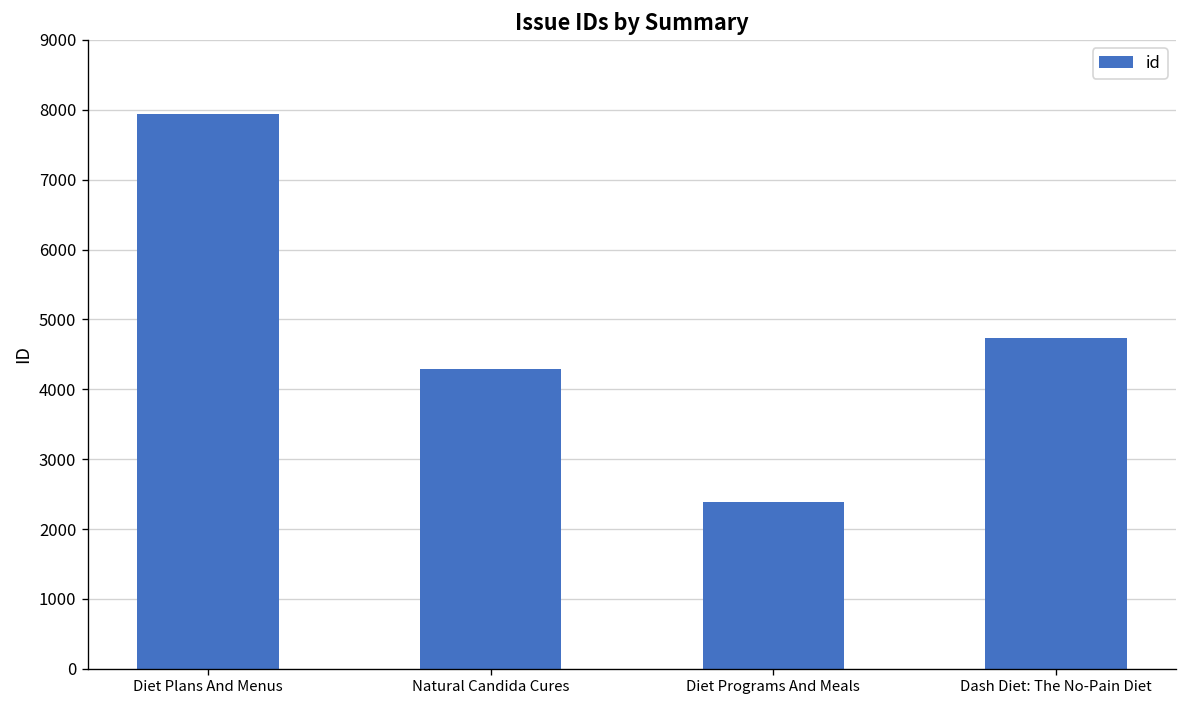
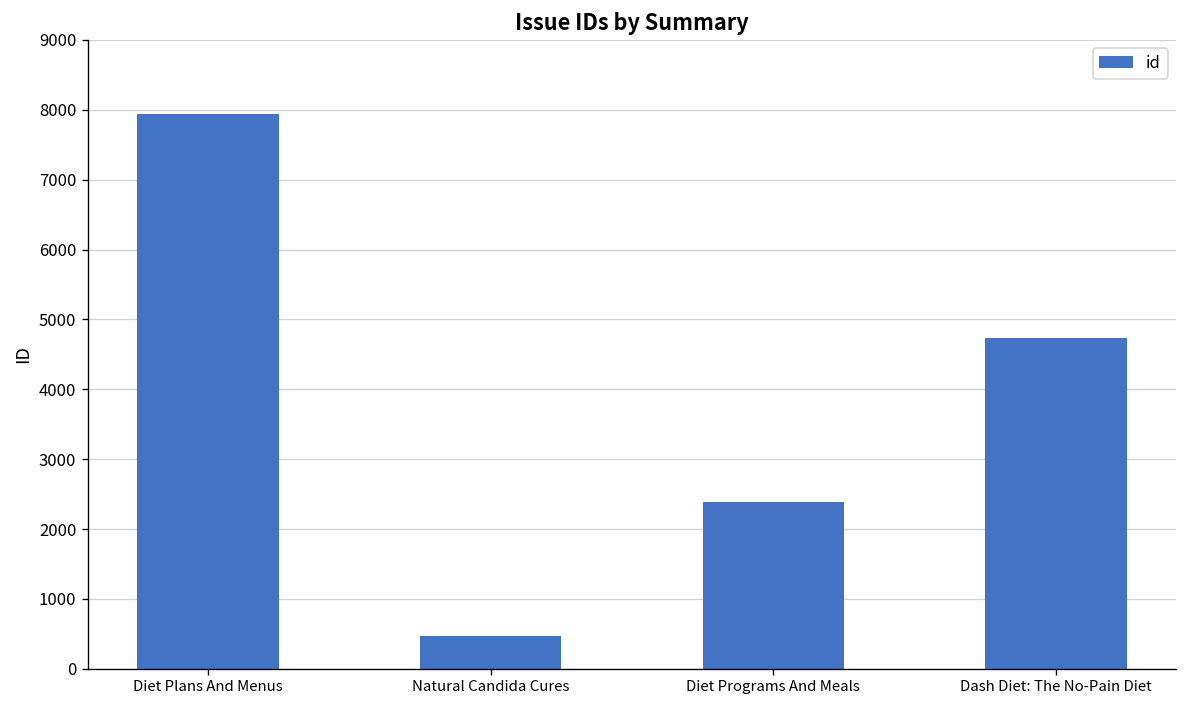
  {
    "Diet Plans And Menus": 7900,
-   "Natural Candida Cures": 4300,
+   "Natural Candida Cures": 500,
    "Diet Programs And Meals": 2400,
    "Dash Diet: The No-Pain Diet": 4700
  }
